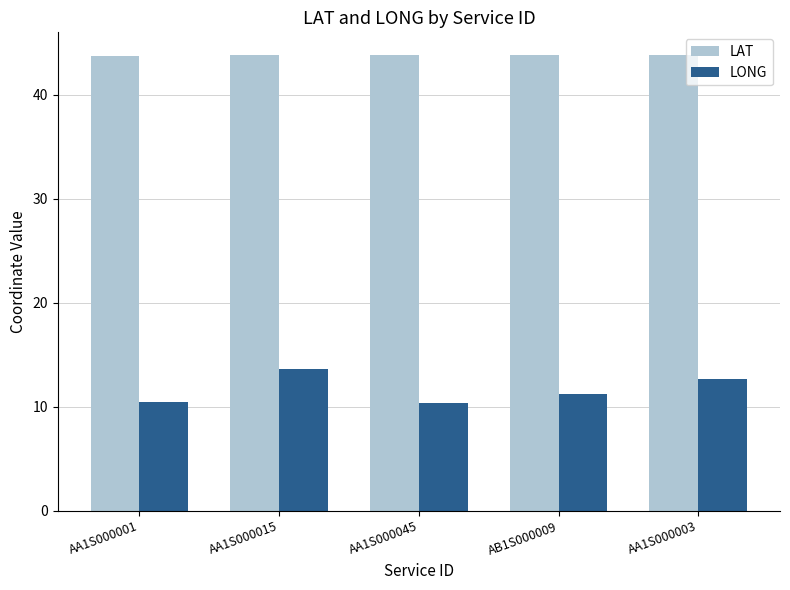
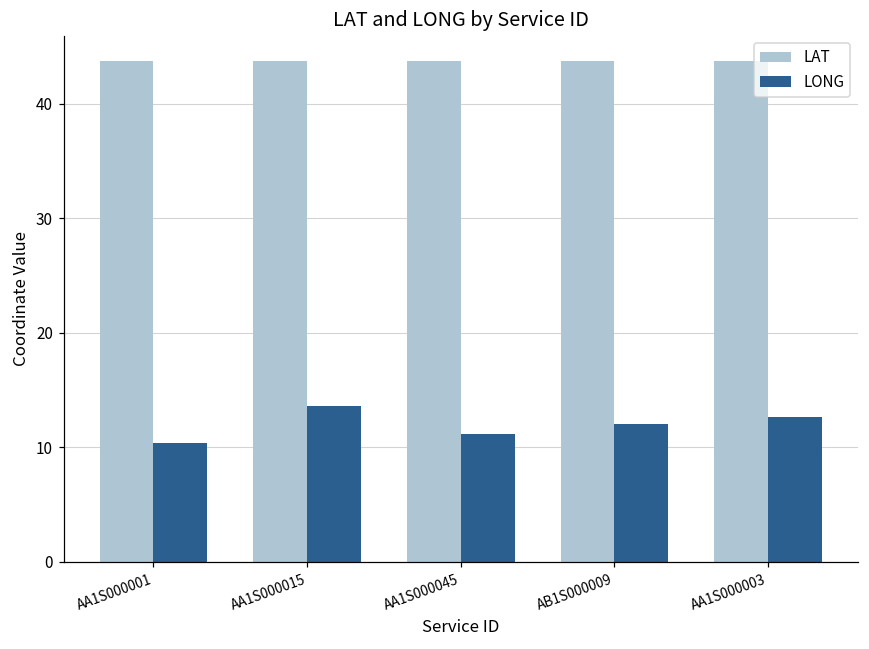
  {
    "LAT": {
      "AA1S000001": 43.7,
      "AA1S000015": 43.8,
      "AA1S000045": 43.8,
      "AB1S000009": 43.8,
      "AA1S000003": 43.8
    },
    "LONG": {
      "AA1S000001": 10.4,
      "AA1S000015": 13.7,
-     "AA1S000045": 10.4,
-     "AB1S000009": 11.3,
+     "AA1S000045": 11.2,
+     "AB1S000009": 12.1,
      "AA1S000003": 12.6
    }
  }
